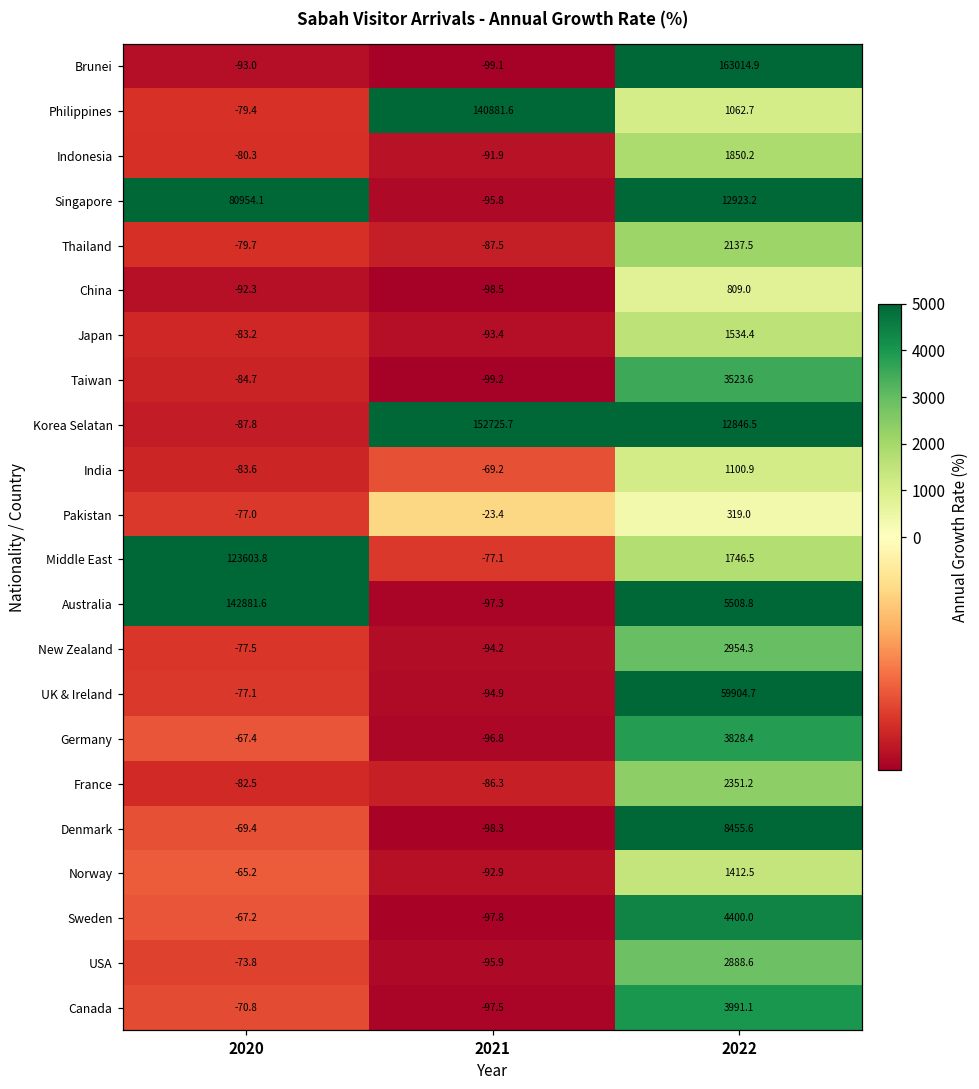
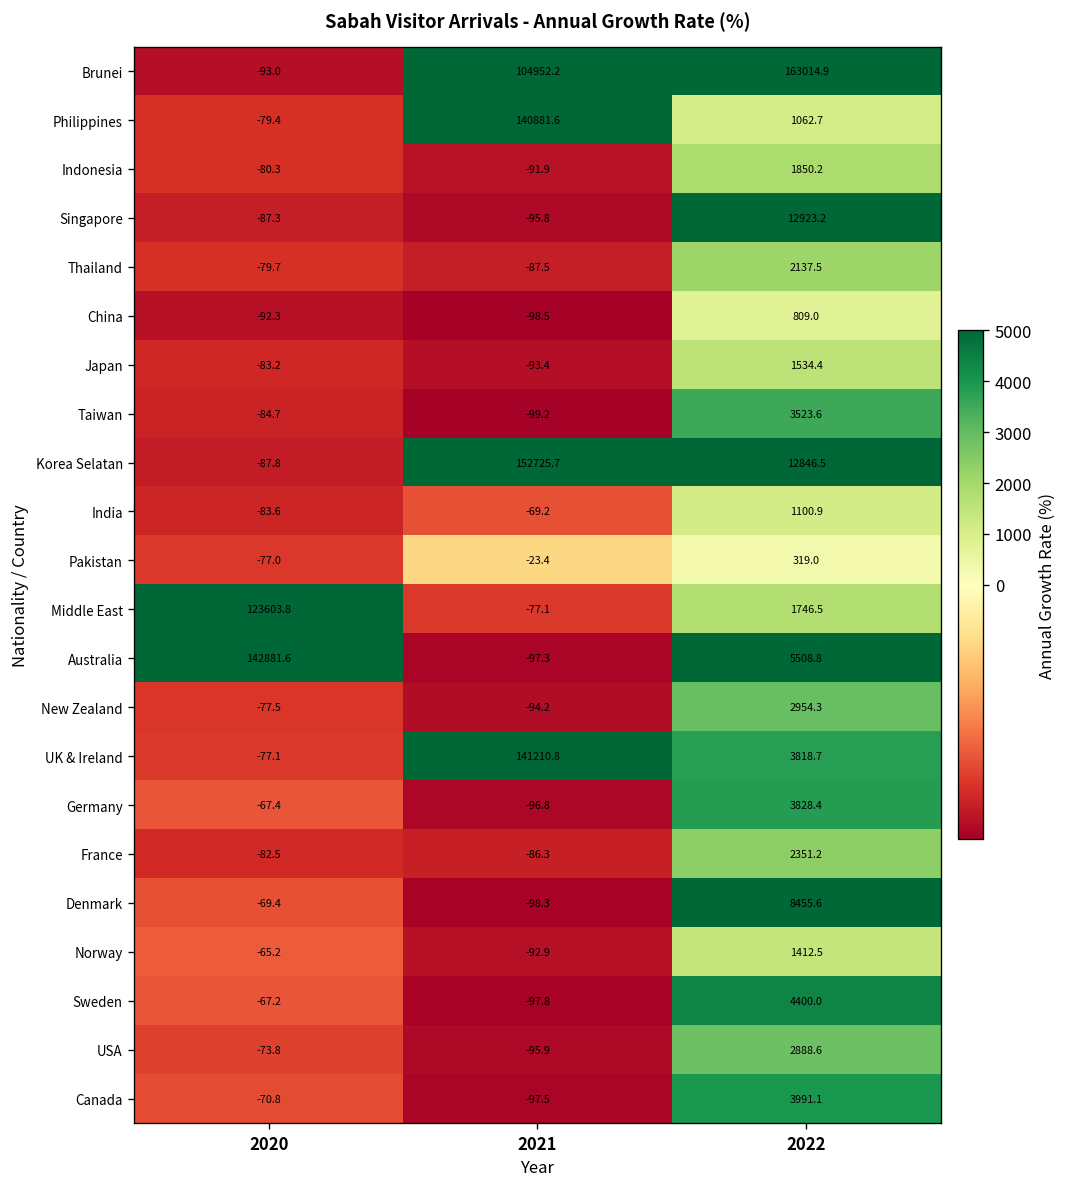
  {
    "Brunei": {
      "2020": -93.0,
-     "2021": -99.1,
+     "2021": 104952.2,
      "2022": 163014.9
    },
    "Philippines": {
      "2020": -79.4,
      "2021": 140881.6,
      "2022": 1062.7
    },
    "Indonesia": {
      "2020": -80.3,
      "2021": -91.9,
      "2022": 1850.2
    },
    "Singapore": {
-     "2020": 80954.1,
+     "2020": -87.3,
      "2021": -95.8,
      "2022": 12923.2
    },
    "Thailand": {
      "2020": -79.7,
      "2021": -87.5,
      "2022": 2137.5
    },
    "China": {
      "2020": -92.3,
      "2021": -98.5,
      "2022": 809.0
    },
    "Japan": {
      "2020": -83.2,
      "2021": -93.4,
      "2022": 1534.4
    },
    "Taiwan": {
      "2020": -84.7,
      "2021": -99.2,
      "2022": 3523.6
    },
    "Korea Selatan": {
      "2020": -87.8,
      "2021": 152725.7,
      "2022": 12846.5
    },
    "India": {
      "2020": -83.6,
      "2021": -69.2,
      "2022": 1100.9
    },
    "Pakistan": {
      "2020": -77.0,
      "2021": -23.4,
      "2022": 319.0
    },
    "Middle East": {
      "2020": 123603.8,
      "2021": -77.1,
      "2022": 1746.5
    },
    "Australia": {
      "2020": 142881.6,
      "2021": -97.3,
      "2022": 5508.8
    },
    "New Zealand": {
      "2020": -77.5,
      "2021": -94.2,
      "2022": 2954.3
    },
    "UK & Ireland": {
      "2020": -77.1,
-     "2021": -94.9,
-     "2022": 59904.7
+     "2021": 141210.8,
+     "2022": 3818.7
    },
    "Germany": {
      "2020": -67.4,
      "2021": -96.8,
      "2022": 3828.4
    },
    "France": {
      "2020": -82.5,
      "2021": -86.3,
      "2022": 2351.2
    },
    "Denmark": {
      "2020": -69.4,
      "2021": -98.3,
      "2022": 8455.6
    },
    "Norway": {
      "2020": -65.2,
      "2021": -92.9,
      "2022": 1412.5
    },
    "Sweden": {
      "2020": -67.2,
      "2021": -97.8,
      "2022": 4400.0
    },
    "USA": {
      "2020": -73.8,
      "2021": -95.9,
      "2022": 2888.6
    },
    "Canada": {
      "2020": -70.8,
      "2021": -97.5,
      "2022": 3991.1
    }
  }
